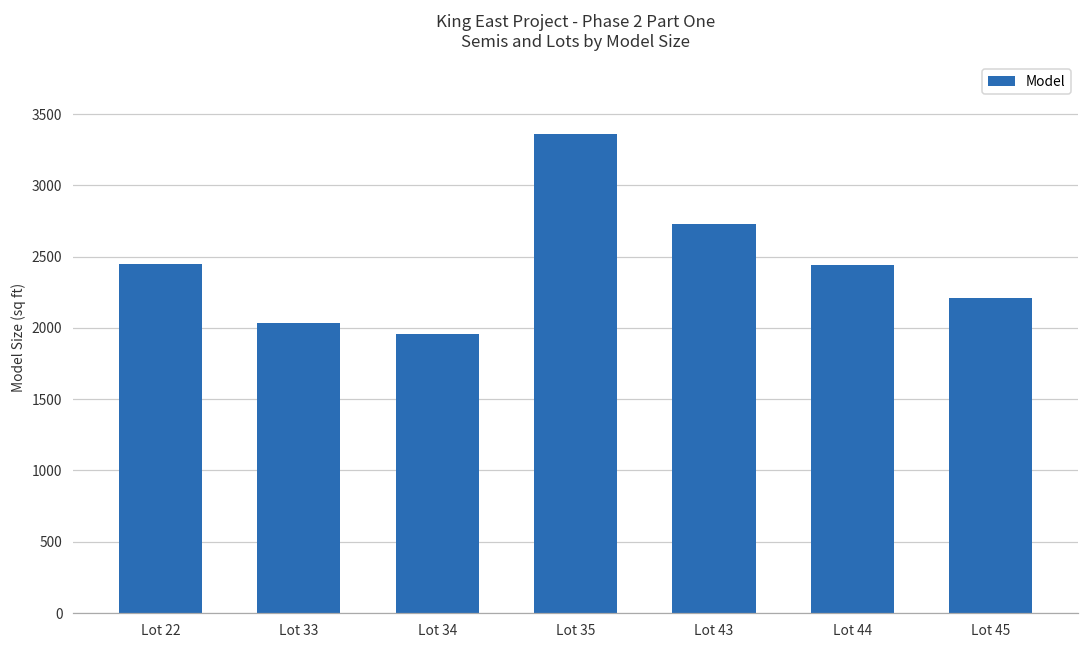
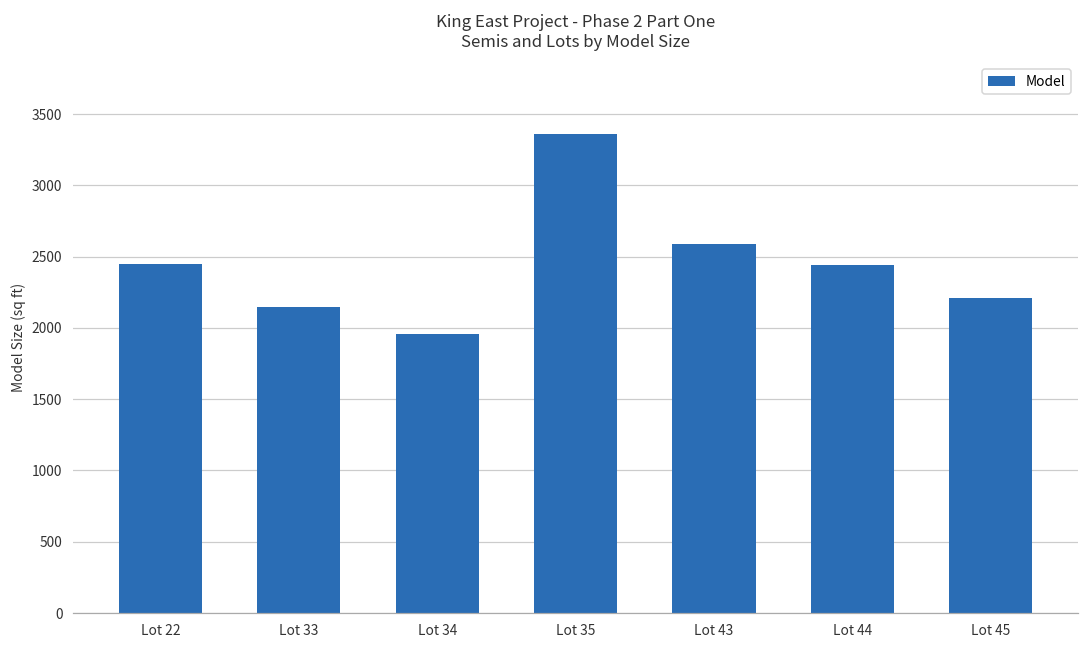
  {
    "Lot 22": 2450,
-   "Lot 33": 2040,
+   "Lot 33": 2150,
    "Lot 34": 1950,
    "Lot 35": 3360,
-   "Lot 43": 2730,
+   "Lot 43": 2590,
    "Lot 44": 2440,
    "Lot 45": 2210
  }
